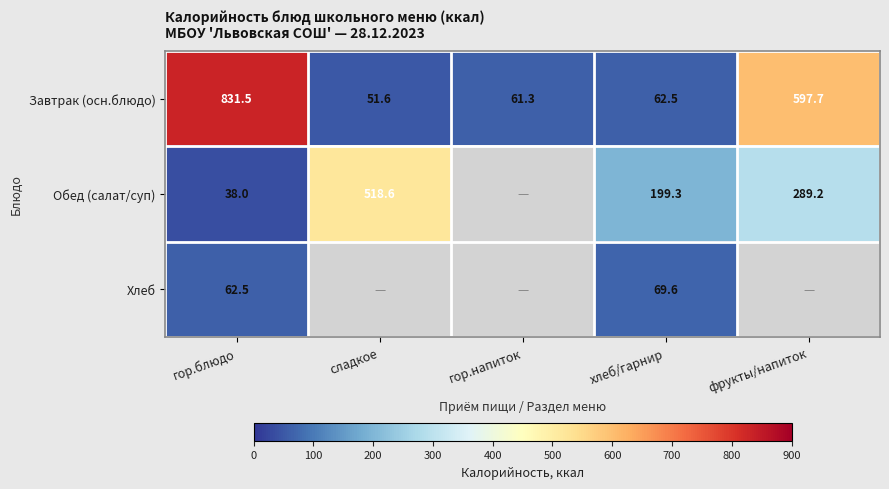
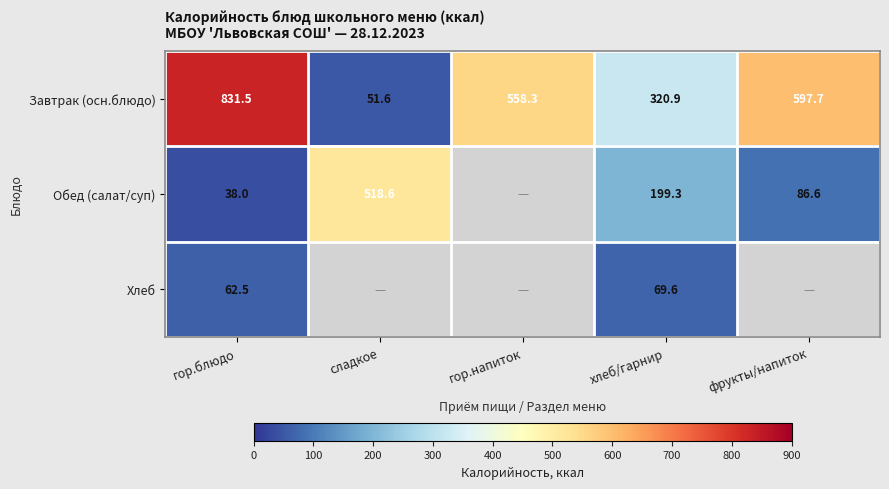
  {
    "Завтрак (осн.блюдо)": {
      "гор.блюдо": 831.5,
      "сладкое": 51.6,
-     "гор.напиток": 61.3,
-     "хлеб/гарнир": 62.5,
+     "гор.напиток": 558.3,
+     "хлеб/гарнир": 320.9,
      "фрукты/напиток": 597.7
    },
    "Обед (салат/суп)": {
      "гор.блюдо": 38.0,
      "сладкое": 518.6,
      "хлеб/гарнир": 199.3,
-     "фрукты/напиток": 289.2
+     "фрукты/напиток": 86.6
    },
    "Хлеб": {
      "гор.блюдо": 62.5,
      "хлеб/гарнир": 69.6
    }
  }
